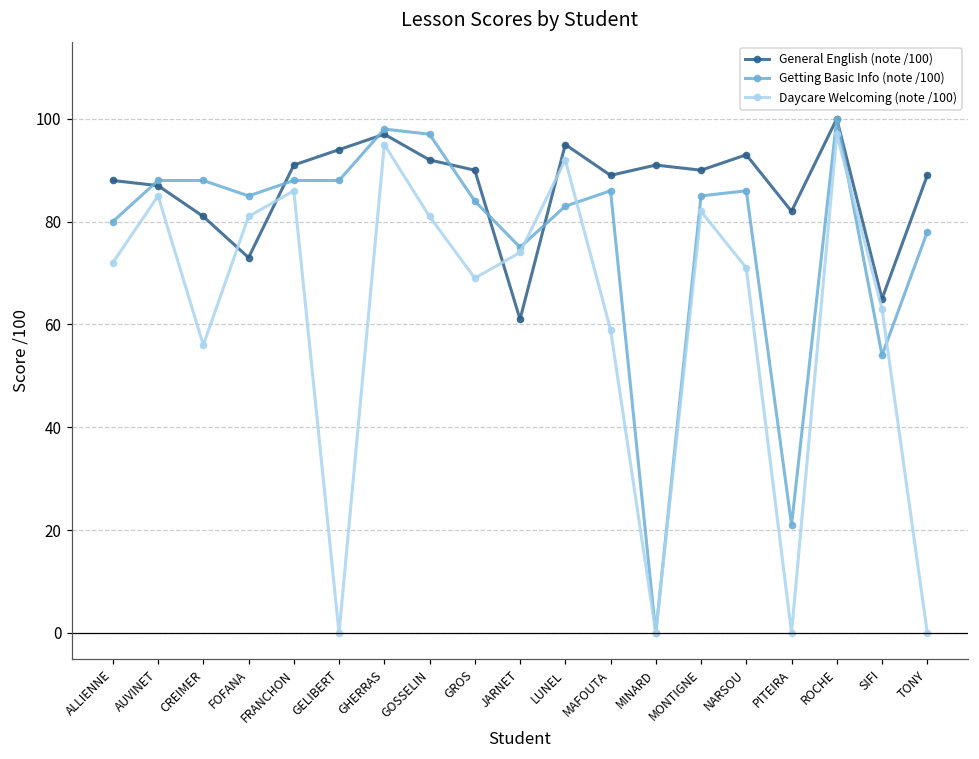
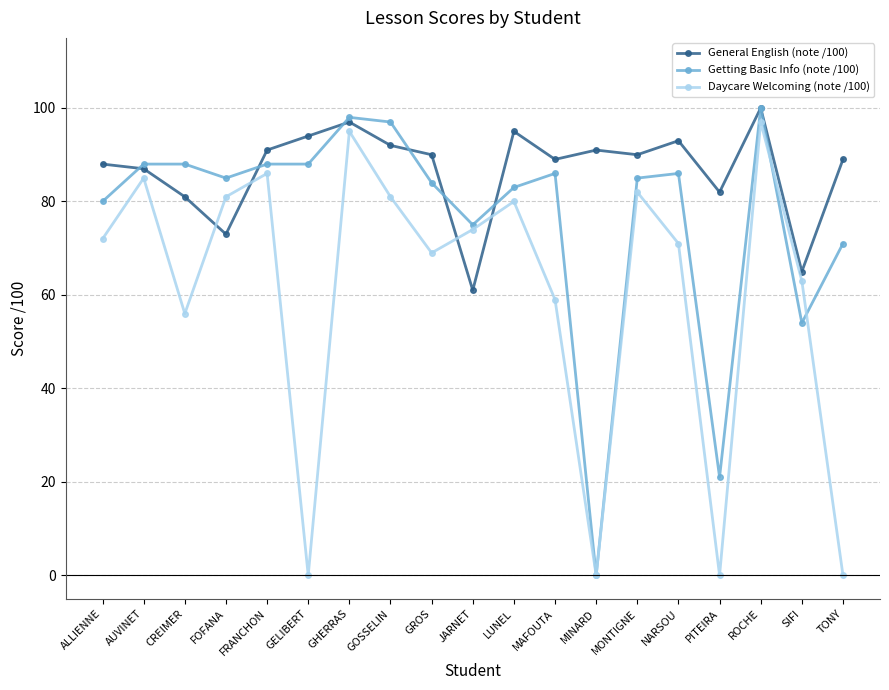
  {
    "General English (note /100)": {
      "ALLIENNE": 88,
      "AUVINET": 87,
      "CREIMER": 81,
      "FOFANA": 73,
      "FRANCHON": 91,
      "GELIBERT": 94,
      "GHERRAS": 97,
      "GOSSELIN": 92,
      "GROS": 90,
      "JARNET": 61,
      "LUNEL": 95,
      "MAFOUTA": 89,
      "MINARD": 91,
      "MONTIGNE": 90,
      "NARSOU": 93,
      "PITEIRA": 82,
      "SIFI": 65,
      "TONY": 89
    },
    "Getting Basic Info (note /100)": {
      "ALLIENNE": 80,
      "AUVINET": 88,
      "CREIMER": 88,
      "FOFANA": 85,
      "FRANCHON": 88,
      "GELIBERT": 88,
      "GHERRAS": 98,
      "GOSSELIN": 97,
      "GROS": 84,
      "JARNET": 75,
      "LUNEL": 83,
      "MAFOUTA": 86,
      "MONTIGNE": 85,
      "NARSOU": 86,
      "PITEIRA": 21,
      "SIFI": 54,
-     "TONY": 78
+     "TONY": 71
    },
    "Daycare Welcoming (note /100)": {
      "ALLIENNE": 72,
      "AUVINET": 85,
      "CREIMER": 56,
      "FOFANA": 81,
      "FRANCHON": 86,
      "GELIBERT": 0,
      "GHERRAS": 95,
      "GOSSELIN": 81,
      "GROS": 69,
      "JARNET": 74,
-     "LUNEL": 92,
+     "LUNEL": 80,
      "MAFOUTA": 59,
      "MONTIGNE": 82,
      "NARSOU": 71,
      "PITEIRA": 0,
      "ROCHE": 97,
      "SIFI": 63,
      "TONY": 0
    }
  }
